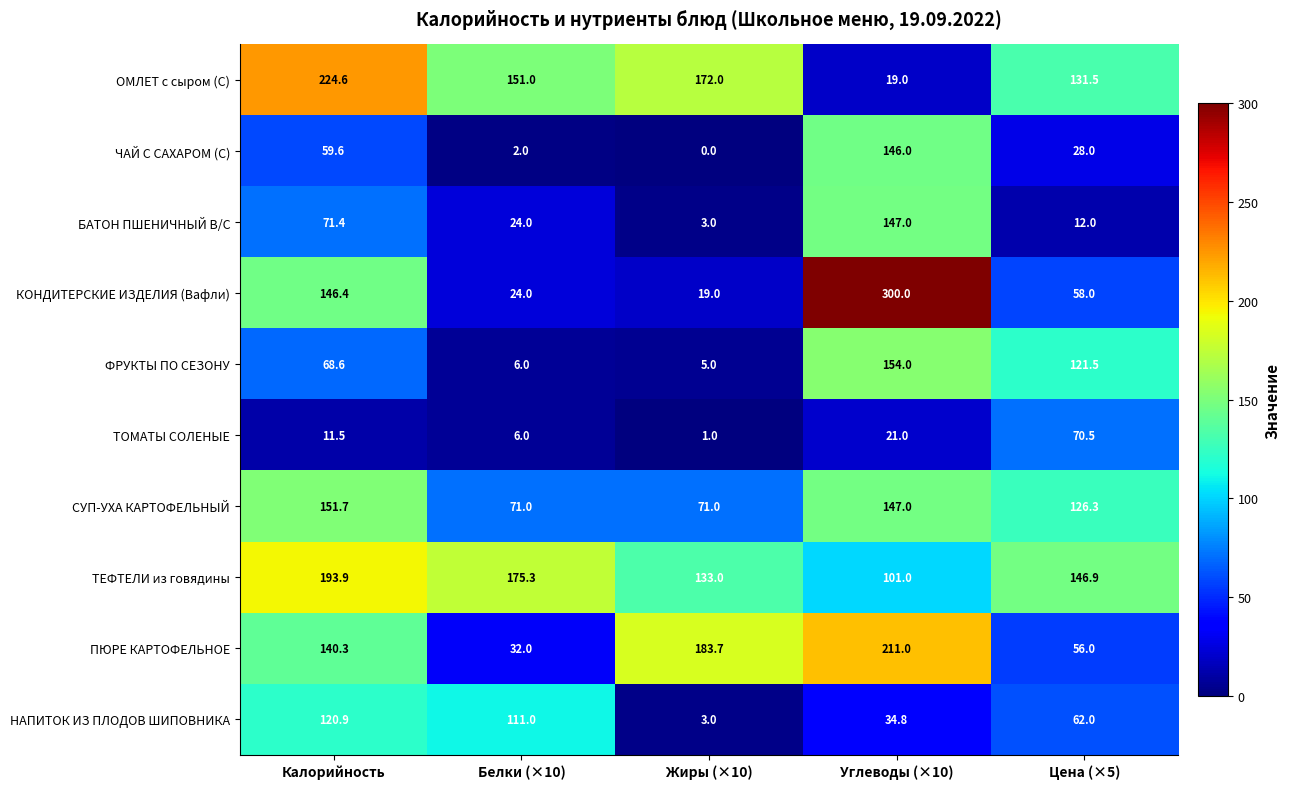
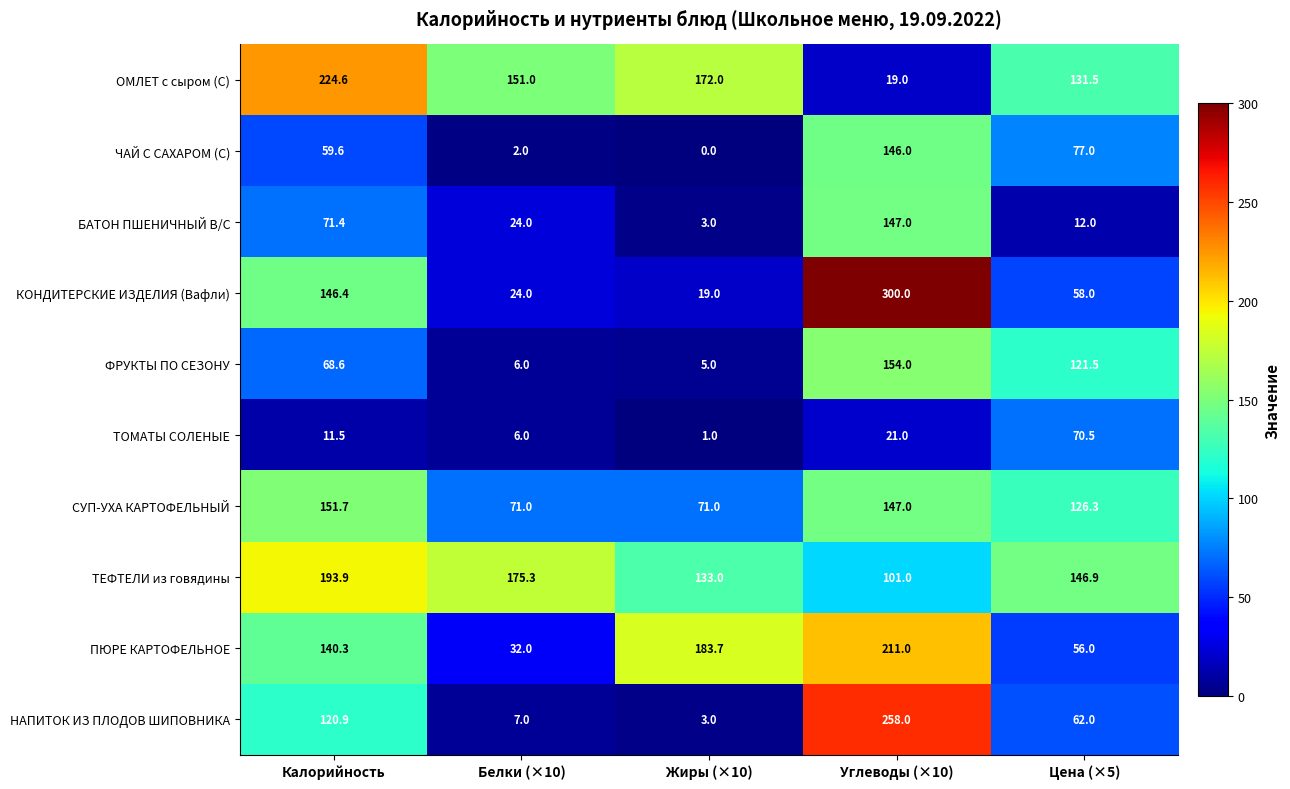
  {
    "ОМЛЕТ с сыром (С)": {
      "Калорийность": 224.6,
      "Белки (×10)": 151.0,
      "Жиры (×10)": 172.0,
      "Углеводы (×10)": 19.0,
      "Цена (×5)": 131.5
    },
    "ЧАЙ С САХАРОМ (С)": {
      "Калорийность": 59.6,
      "Белки (×10)": 2.0,
      "Жиры (×10)": 0.0,
      "Углеводы (×10)": 146.0,
-     "Цена (×5)": 28.0
+     "Цена (×5)": 77.0
    },
    "БАТОН ПШЕНИЧНЫЙ В/С": {
      "Калорийность": 71.4,
      "Белки (×10)": 24.0,
      "Жиры (×10)": 3.0,
      "Углеводы (×10)": 147.0,
      "Цена (×5)": 12.0
    },
    "КОНДИТЕРСКИЕ ИЗДЕЛИЯ (Вафли)": {
      "Калорийность": 146.4,
      "Белки (×10)": 24.0,
      "Жиры (×10)": 19.0,
      "Углеводы (×10)": 300.0,
      "Цена (×5)": 58.0
    },
    "ФРУКТЫ ПО СЕЗОНУ": {
      "Калорийность": 68.6,
      "Белки (×10)": 6.0,
      "Жиры (×10)": 5.0,
      "Углеводы (×10)": 154.0,
      "Цена (×5)": 121.5
    },
    "ТОМАТЫ СОЛЕНЫЕ": {
      "Калорийность": 11.5,
      "Белки (×10)": 6.0,
      "Жиры (×10)": 1.0,
      "Углеводы (×10)": 21.0,
      "Цена (×5)": 70.5
    },
    "СУП-УХА КАРТОФЕЛЬНЫЙ": {
      "Калорийность": 151.7,
      "Белки (×10)": 71.0,
      "Жиры (×10)": 71.0,
      "Углеводы (×10)": 147.0,
      "Цена (×5)": 126.3
    },
    "ТЕФТЕЛИ из говядины": {
      "Калорийность": 193.9,
      "Белки (×10)": 175.3,
      "Жиры (×10)": 133.0,
      "Углеводы (×10)": 101.0,
      "Цена (×5)": 146.9
    },
    "ПЮРЕ КАРТОФЕЛЬНОЕ": {
      "Калорийность": 140.3,
      "Белки (×10)": 32.0,
      "Жиры (×10)": 183.7,
      "Углеводы (×10)": 211.0,
      "Цена (×5)": 56.0
    },
    "НАПИТОК ИЗ ПЛОДОВ ШИПОВНИКА": {
      "Калорийность": 120.9,
-     "Белки (×10)": 111.0,
+     "Белки (×10)": 7.0,
      "Жиры (×10)": 3.0,
-     "Углеводы (×10)": 34.8,
+     "Углеводы (×10)": 258.0,
      "Цена (×5)": 62.0
    }
  }
